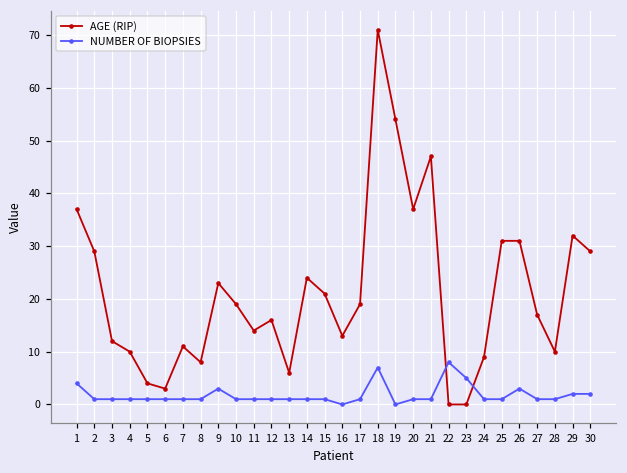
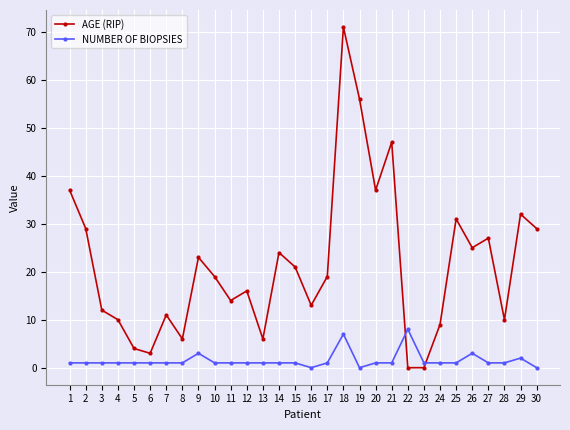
  {
    "AGE (RIP)": {
      "1": 37,
      "2": 29,
      "3": 12,
      "4": 10,
      "5": 4,
      "6": 3,
      "7": 11,
-     "8": 8,
+     "8": 6,
      "9": 23,
      "10": 19,
      "11": 14,
      "12": 16,
      "13": 6,
      "14": 24,
      "15": 21,
      "16": 13,
      "17": 19,
      "18": 71,
-     "19": 54,
+     "19": 56,
      "20": 37,
      "21": 47,
      "22": 0,
      "23": 0,
      "24": 9,
      "25": 31,
-     "26": 31,
-     "27": 17,
+     "26": 25,
+     "27": 27,
      "28": 10,
      "29": 32,
      "30": 29
    },
    "NUMBER OF BIOPSIES": {
-     "1": 4,
+     "1": 1,
      "2": 1,
      "3": 1,
      "4": 1,
      "5": 1,
      "6": 1,
      "7": 1,
      "8": 1,
      "9": 3,
      "10": 1,
      "11": 1,
      "12": 1,
      "13": 1,
      "14": 1,
      "15": 1,
      "16": 0,
      "17": 1,
      "18": 7,
      "19": 0,
      "20": 1,
      "21": 1,
      "22": 8,
-     "23": 5,
+     "23": 1,
      "24": 1,
      "25": 1,
      "26": 3,
      "27": 1,
      "28": 1,
      "29": 2,
-     "30": 2
+     "30": 0
    }
  }
